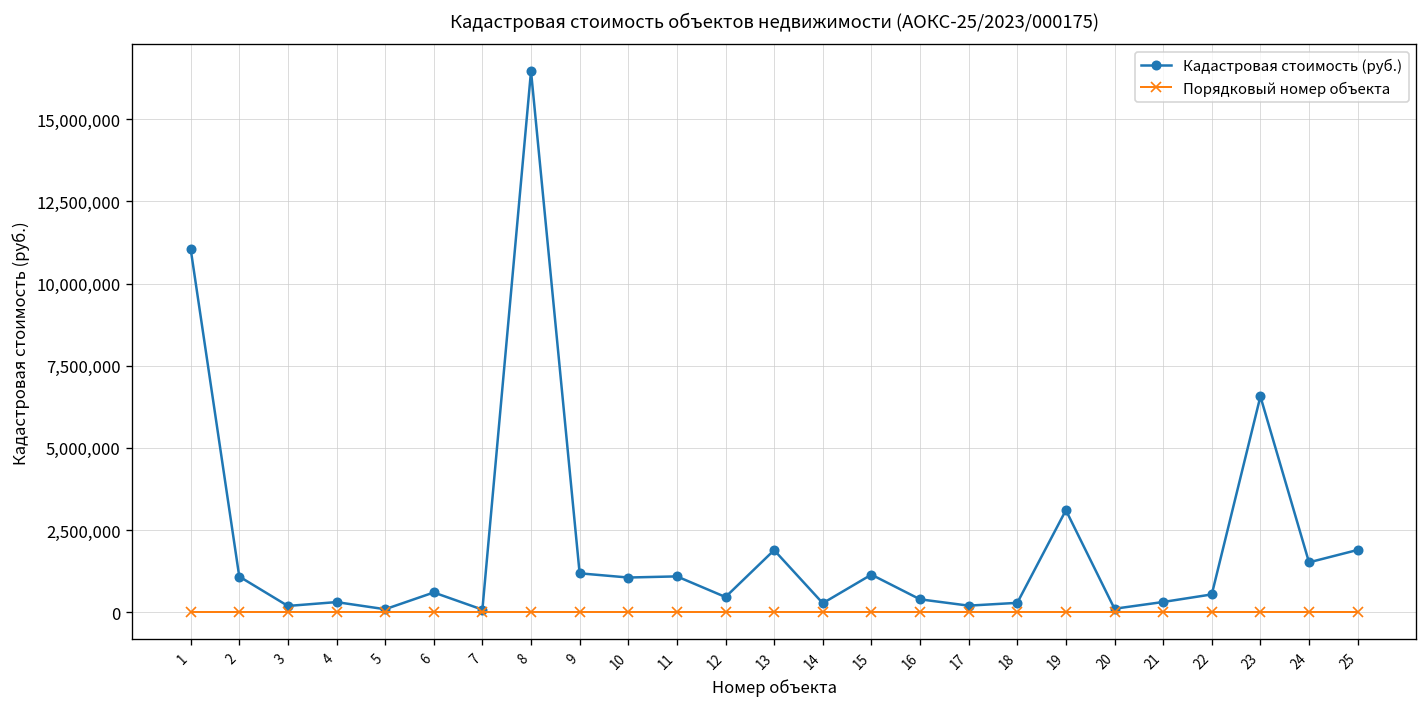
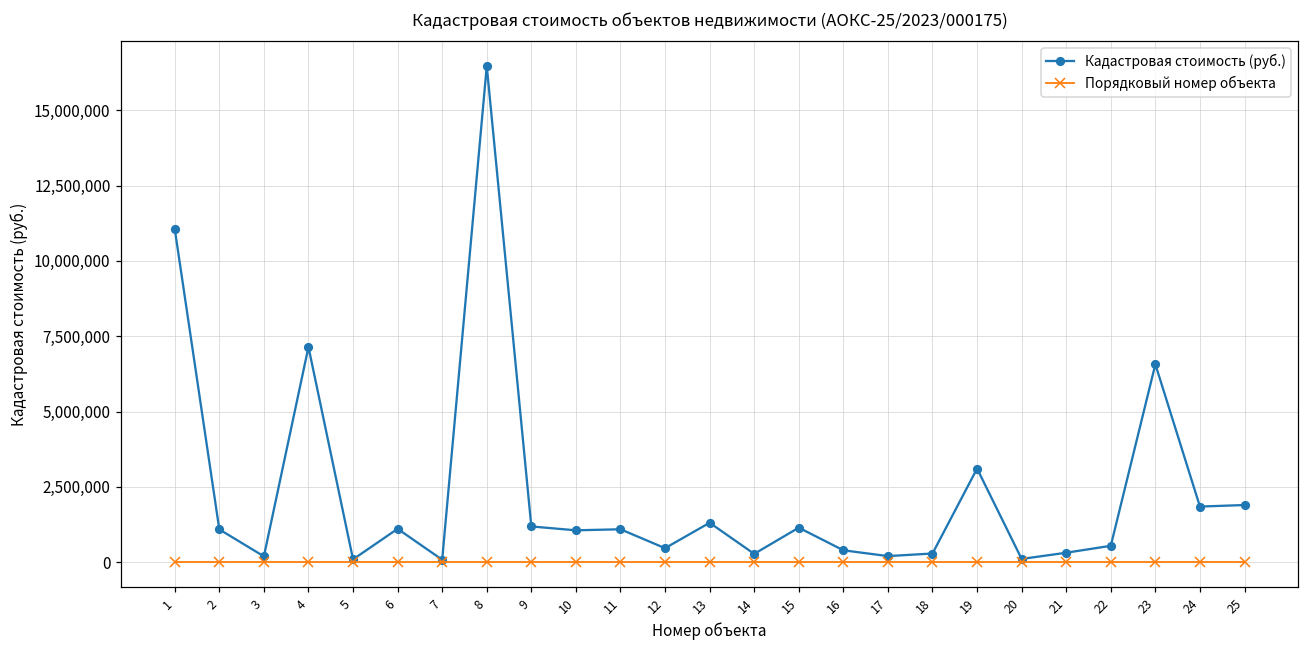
  {
    "Кадастровая стоимость (руб.)": {
      "1": "11,100,000",
      "2": "1,100,000",
      "3": "200,000",
-     "4": "300,000",
+     "4": "7,100,000",
      "5": "100,000",
-     "6": "600,000",
+     "6": "1,100,000",
      "8": "16,500,000",
      "9": "1,200,000",
      "10": "1,100,000",
      "11": "1,100,000",
      "12": "500,000",
-     "13": "1,900,000",
+     "13": "1,300,000",
      "14": "300,000",
      "15": "1,100,000",
      "16": "400,000",
      "17": "200,000",
      "18": "300,000",
      "19": "3,100,000",
      "20": "100,000",
      "21": "300,000",
      "22": "500,000",
      "23": "6,600,000",
-     "24": "1,500,000",
+     "24": "1,800,000",
      "25": "1,900,000"
    },
    "Порядковый номер объекта": {
      "1": "0",
      "2": "0",
      "3": "0",
      "4": "0",
      "5": "0",
      "6": "0",
      "8": "0",
      "9": "0",
      "10": "0",
      "11": "0",
      "12": "0",
      "13": "0",
      "14": "0",
      "15": "0",
      "16": "0",
      "17": "0",
      "18": "0",
      "19": "0",
      "20": "0",
      "21": "0",
      "22": "0",
      "23": "0",
      "24": "0",
      "25": "0"
    }
  }
